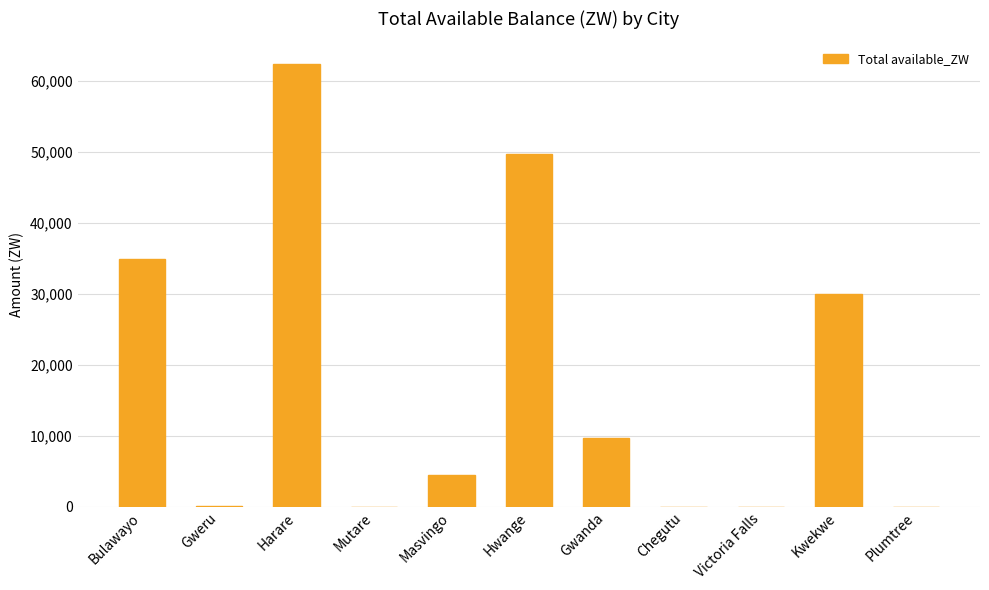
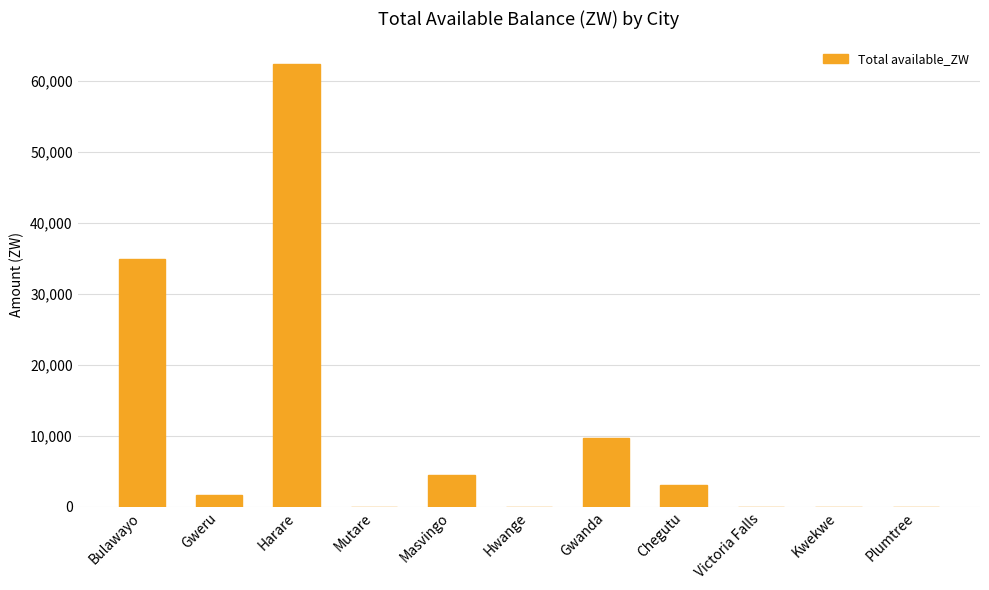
  {
    "Bulawayo": "35,000",
-   "Gweru": "0",
+   "Gweru": "2,000",
    "Harare": "62,000",
    "Mutare": "0",
    "Masvingo": "4,000",
-   "Hwange": "50,000",
+   "Hwange": "0",
    "Gwanda": "10,000",
-   "Chegutu": "0",
+   "Chegutu": "3,000",
    "Victoria Falls": "0",
-   "Kwekwe": "30,000",
+   "Kwekwe": "0",
    "Plumtree": "0"
  }
